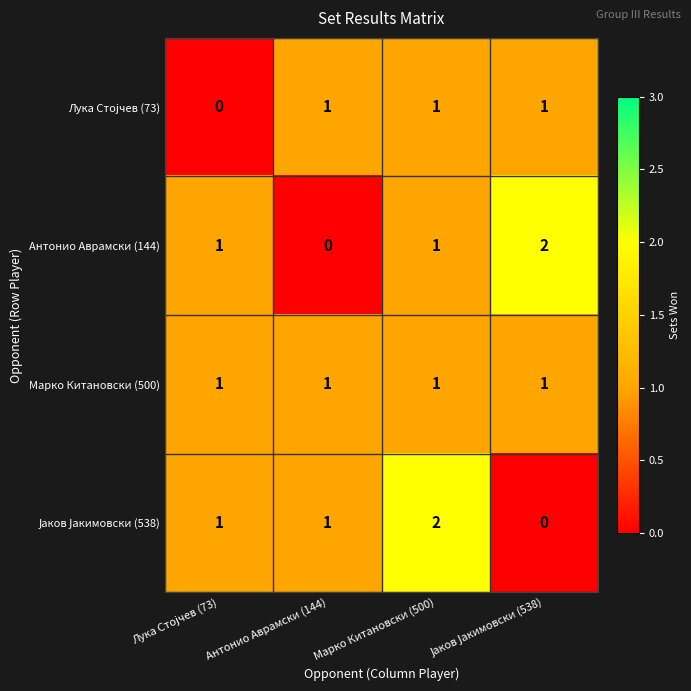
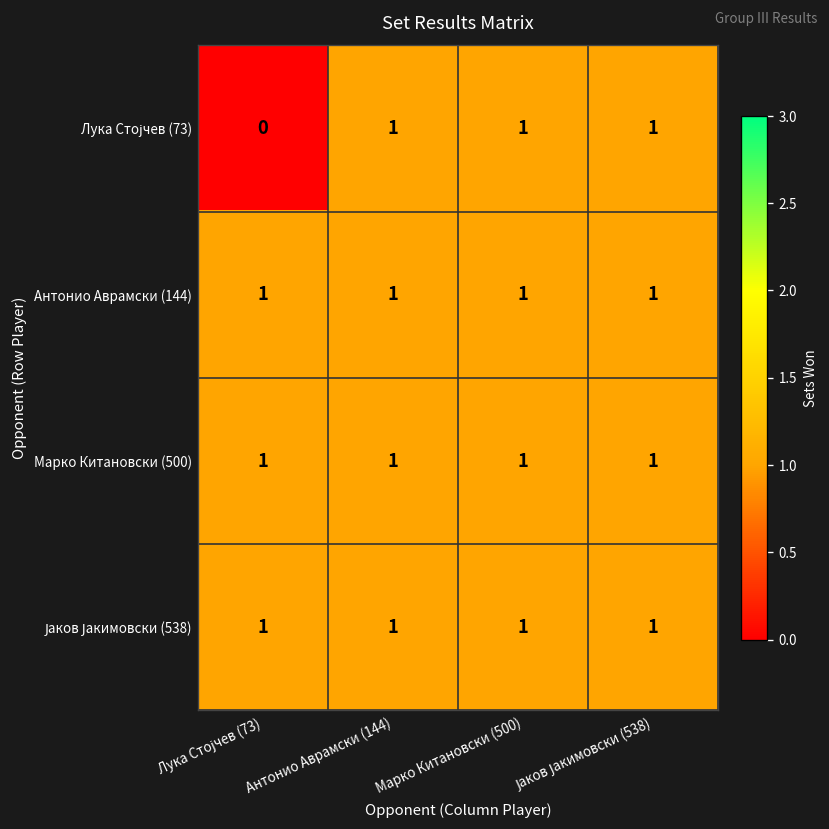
  {
    "Лука Стојчев (73)": {
      "Лука Стојчев (73)": 0,
      "Антонио Аврамски (144)": 1,
      "Марко Китановски (500)": 1,
      "Јаков Јакимовски (538)": 1
    },
    "Антонио Аврамски (144)": {
      "Лука Стојчев (73)": 1,
-     "Антонио Аврамски (144)": 0,
+     "Антонио Аврамски (144)": 1,
      "Марко Китановски (500)": 1,
-     "Јаков Јакимовски (538)": 2
+     "Јаков Јакимовски (538)": 1
    },
    "Марко Китановски (500)": {
      "Лука Стојчев (73)": 1,
      "Антонио Аврамски (144)": 1,
      "Марко Китановски (500)": 1,
      "Јаков Јакимовски (538)": 1
    },
    "Јаков Јакимовски (538)": {
      "Лука Стојчев (73)": 1,
      "Антонио Аврамски (144)": 1,
-     "Марко Китановски (500)": 2,
-     "Јаков Јакимовски (538)": 0
+     "Марко Китановски (500)": 1,
+     "Јаков Јакимовски (538)": 1
    }
  }
